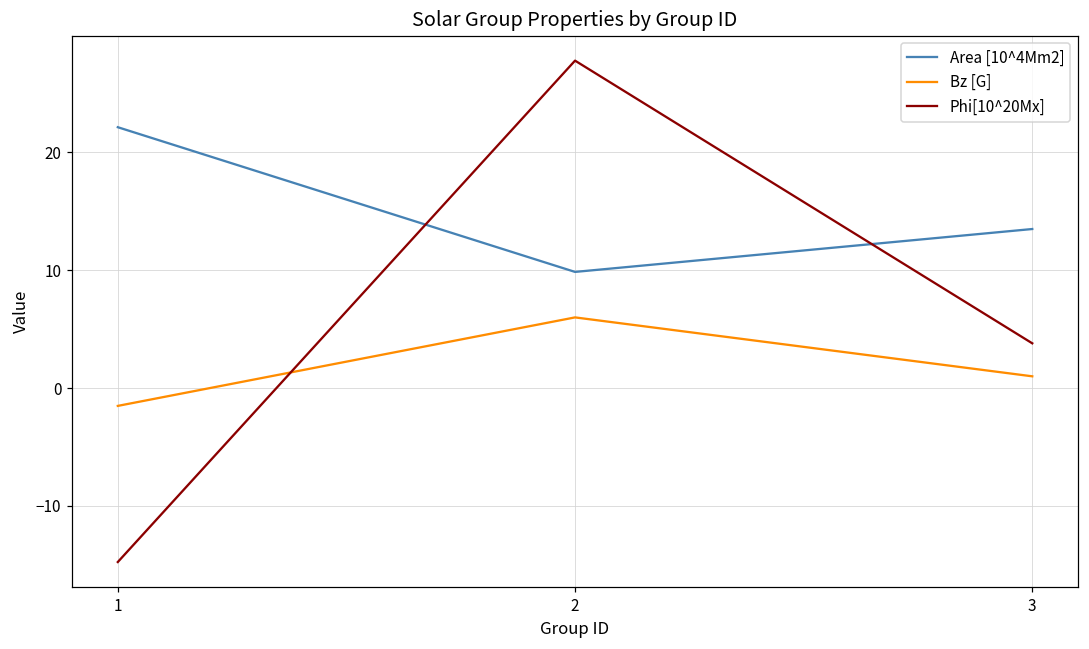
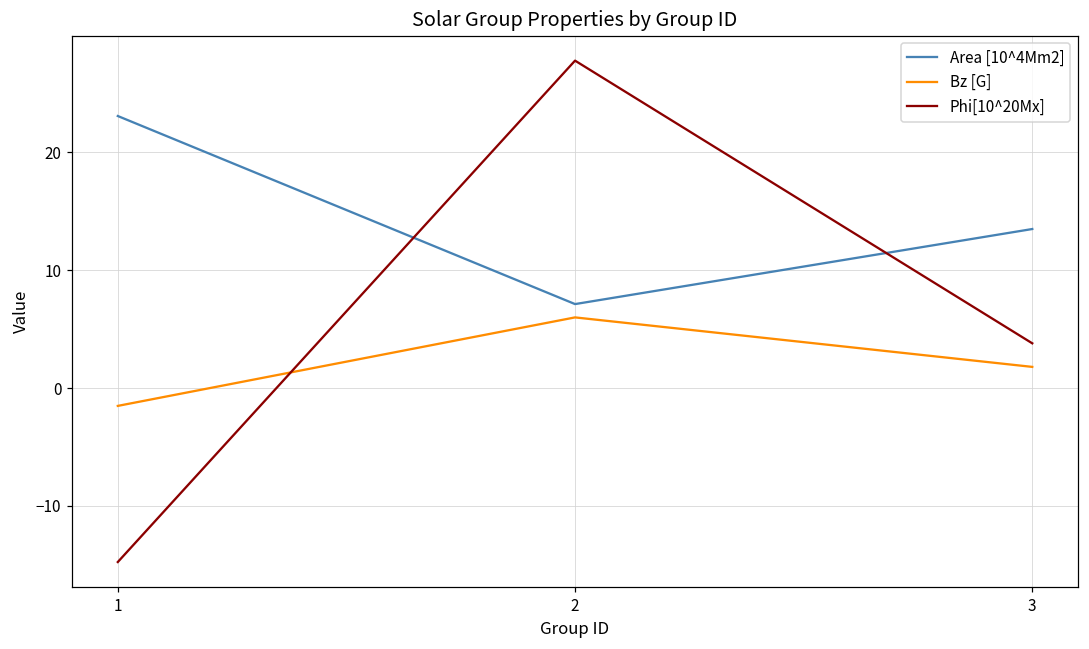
  {
    "Area [10^4Mm2]": {
-     "1": 22.1,
-     "2": 9.9,
+     "1": 23.1,
+     "2": 7.1,
      "3": 13.5
    },
    "Bz [G]": {
      "1": -1.5,
      "2": 6.0,
-     "3": 1.0
+     "3": 1.8
    },
    "Phi[10^20Mx]": {
      "1": -14.8,
      "2": 27.8,
      "3": 3.8
    }
  }
